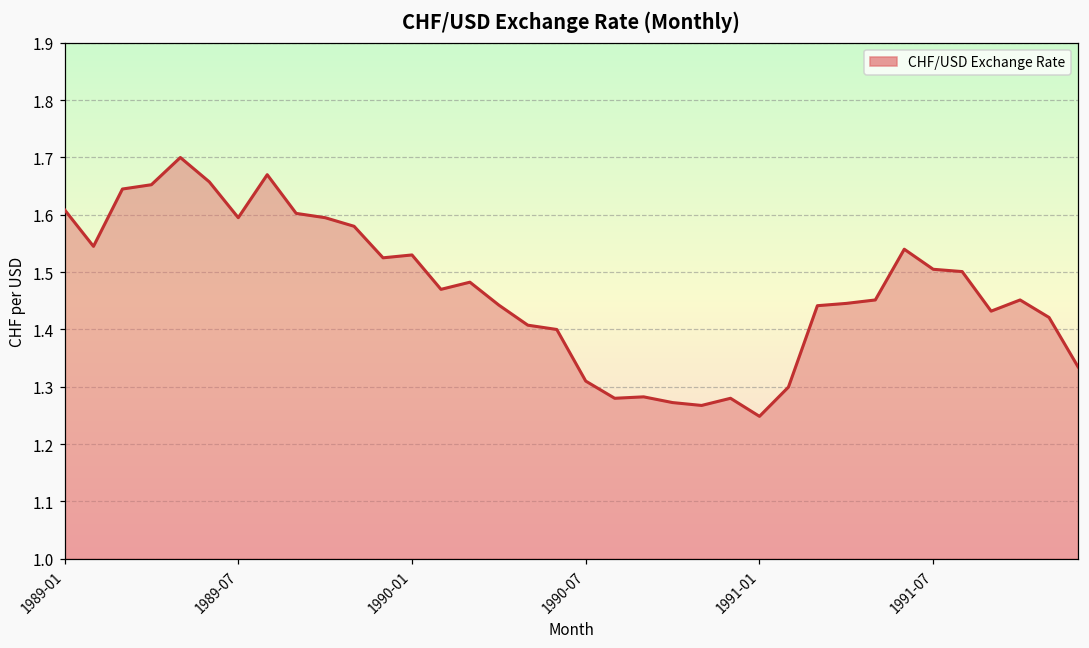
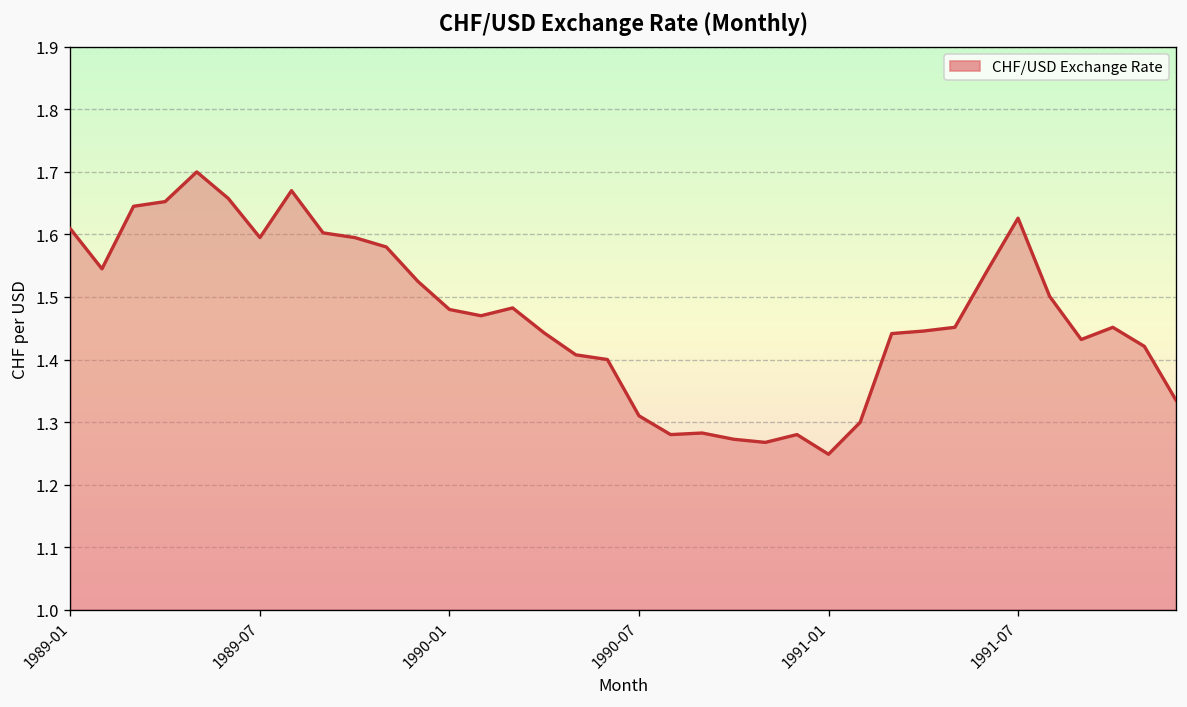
  {
    "1989-01": 1.61,
    "1989-07": 1.60,
-   "1990-01": 1.53,
+   "1990-01": 1.48,
    "1990-07": 1.31,
    "1991-01": 1.25,
-   "1991-07": 1.51
+   "1991-07": 1.63
  }
